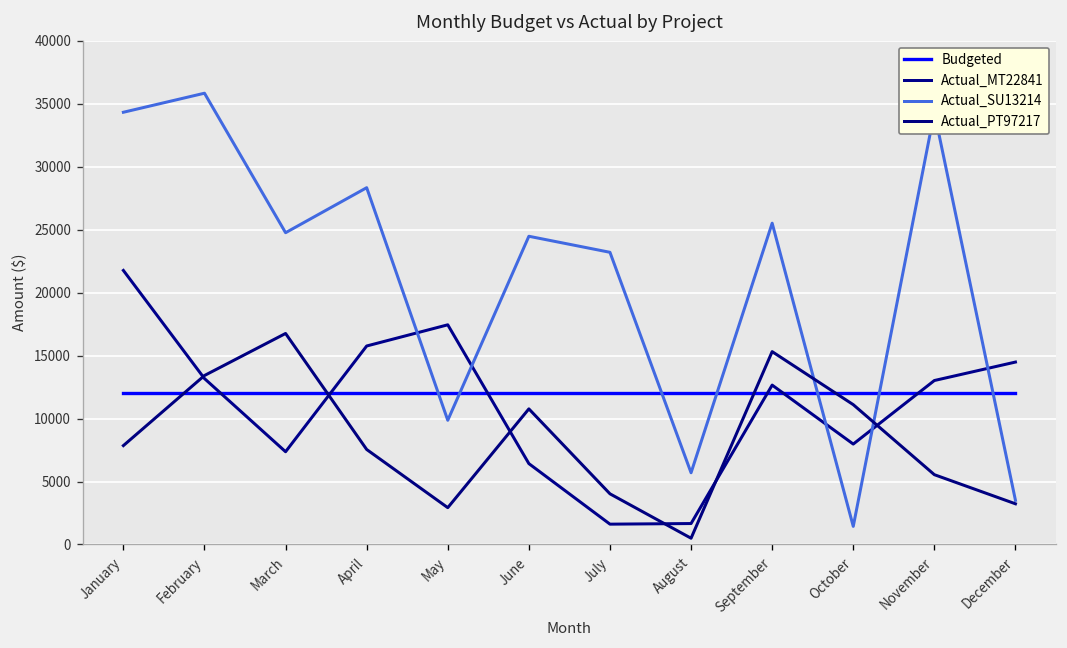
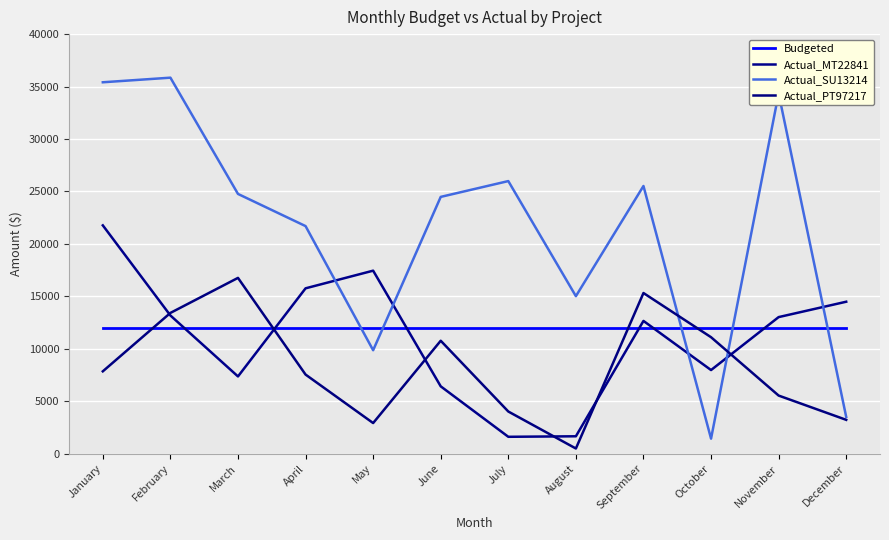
  {
    "Budgeted": {
      "January": 12000,
      "February": 12000,
      "March": 12000,
      "April": 12000,
      "May": 12000,
      "June": 12000,
      "July": 12000,
      "August": 12000,
      "September": 12000,
      "October": 12000,
      "November": 12000,
      "December": 12000
    },
    "Actual_SU13214": {
-     "January": 34300,
+     "January": 35400,
      "February": 35800,
      "March": 24800,
-     "April": 28300,
+     "April": 21700,
      "May": 9900,
      "June": 24500,
-     "July": 23200,
-     "August": 5700,
+     "July": 26000,
+     "August": 15000,
      "September": 25500,
      "October": 1400,
      "December": 3500
    }
  }
